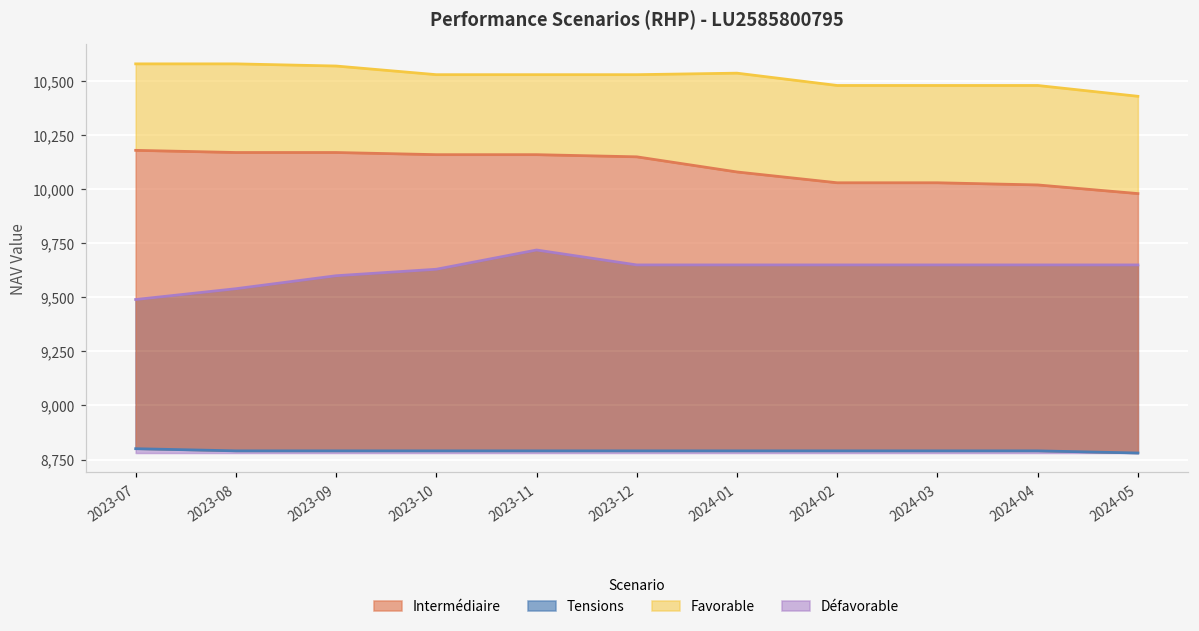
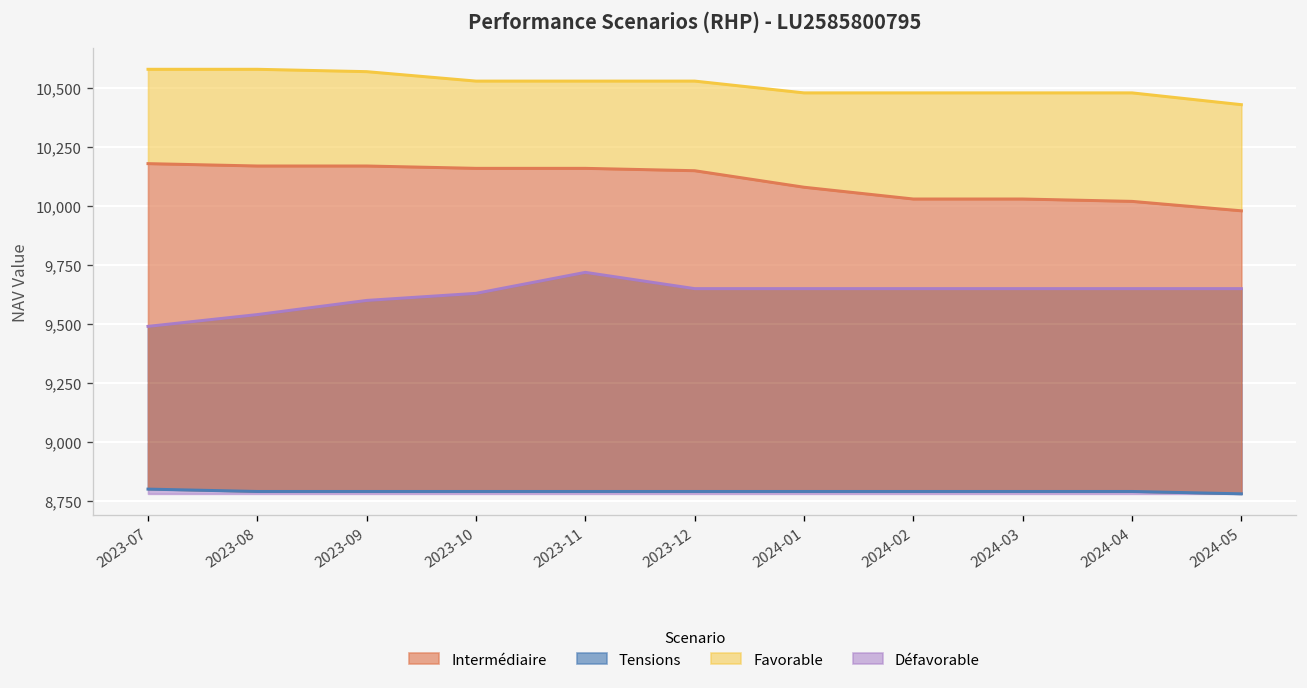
  {
    "Intermédiaire": {
      "2023-07": "10,180",
      "2023-08": "10,170",
      "2023-09": "10,170",
      "2023-10": "10,160",
      "2023-11": "10,160",
      "2023-12": "10,150",
      "2024-01": "10,080",
      "2024-02": "10,030",
      "2024-03": "10,030",
      "2024-04": "10,020",
      "2024-05": "9,980"
    },
    "Favorable": {
      "2023-07": "10,580",
      "2023-08": "10,580",
      "2023-09": "10,570",
      "2023-10": "10,530",
      "2023-11": "10,530",
      "2023-12": "10,530",
-     "2024-01": "10,540",
+     "2024-01": "10,480",
      "2024-02": "10,480",
      "2024-03": "10,480",
      "2024-04": "10,480",
      "2024-05": "10,430"
    },
    "Défavorable": {
      "2023-07": "9,490",
      "2023-08": "9,540",
      "2023-09": "9,600",
      "2023-10": "9,630",
      "2023-11": "9,720",
      "2023-12": "9,650",
      "2024-01": "9,650",
      "2024-02": "9,650",
      "2024-03": "9,650",
      "2024-04": "9,650",
      "2024-05": "9,650"
    }
  }
